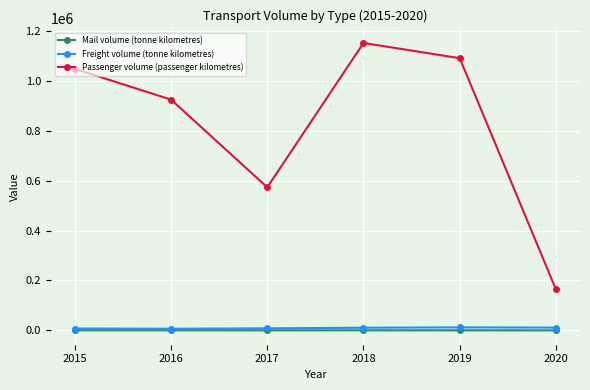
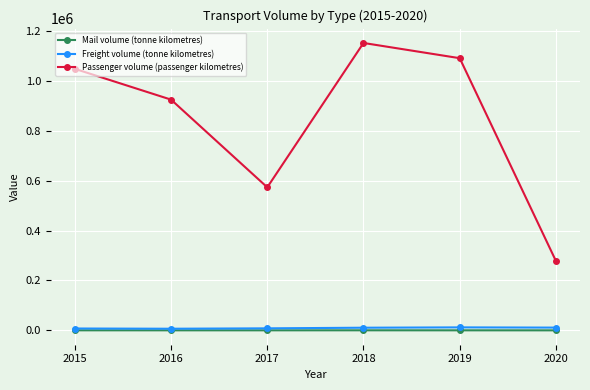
  {
    "Mail volume (tonne kilometres)": {
      "2018": 0,
      "2019": 0,
      "2020": 0
    },
    "Freight volume (tonne kilometres)": {
      "2018": 10000,
      "2019": 10000,
      "2020": 10000
    },
    "Passenger volume (passenger kilometres)": {
      "2016": 920000,
      "2017": 570000,
      "2018": 1150000,
      "2019": 1090000,
-     "2020": 160000
+     "2020": 280000
    }
  }
